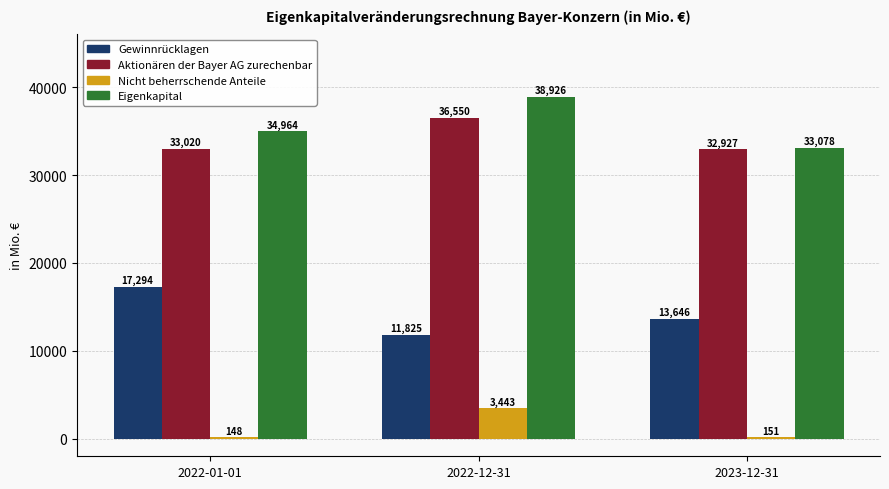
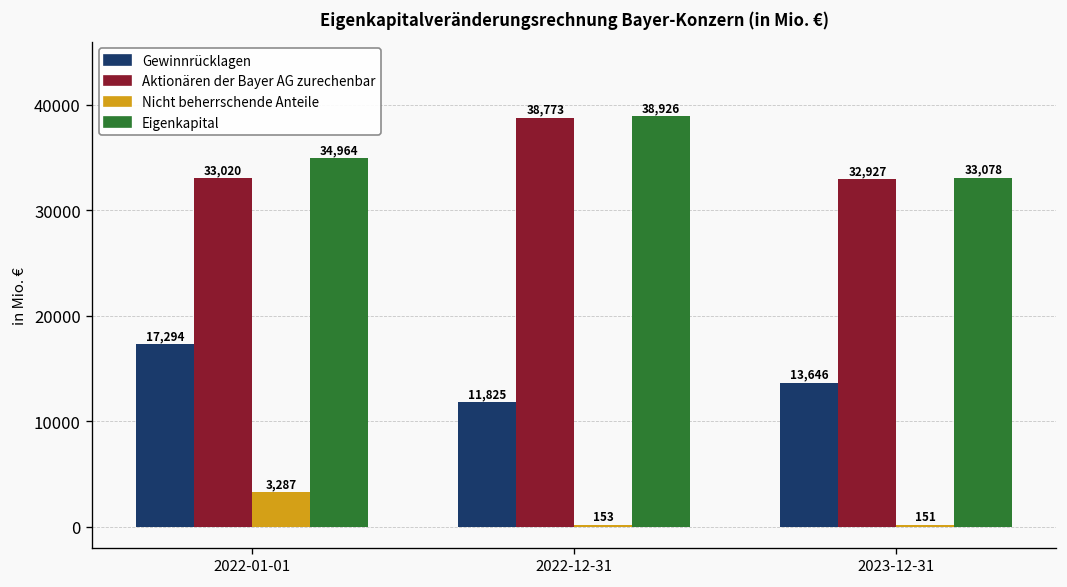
  {
    "Gewinnrücklagen": {
      "2022-01-01": "17,294",
      "2022-12-31": "11,825",
      "2023-12-31": "13,646"
    },
    "Aktionären der Bayer AG zurechenbar": {
      "2022-01-01": "33,020",
-     "2022-12-31": "36,550",
+     "2022-12-31": "38,773",
      "2023-12-31": "32,927"
    },
    "Nicht beherrschende Anteile": {
-     "2022-01-01": "148",
-     "2022-12-31": "3,443",
+     "2022-01-01": "3,287",
+     "2022-12-31": "153",
      "2023-12-31": "151"
    },
    "Eigenkapital": {
      "2022-01-01": "34,964",
      "2022-12-31": "38,926",
      "2023-12-31": "33,078"
    }
  }
